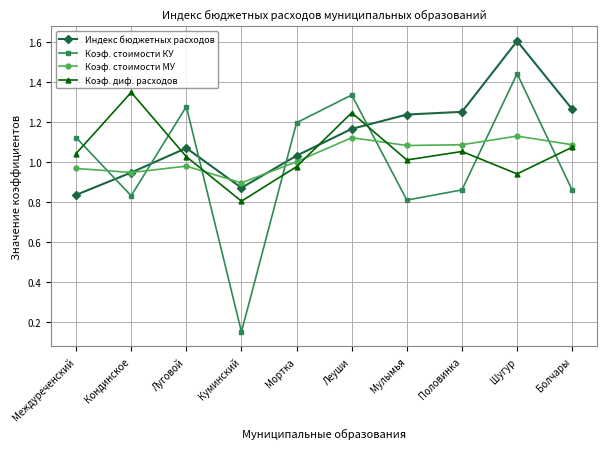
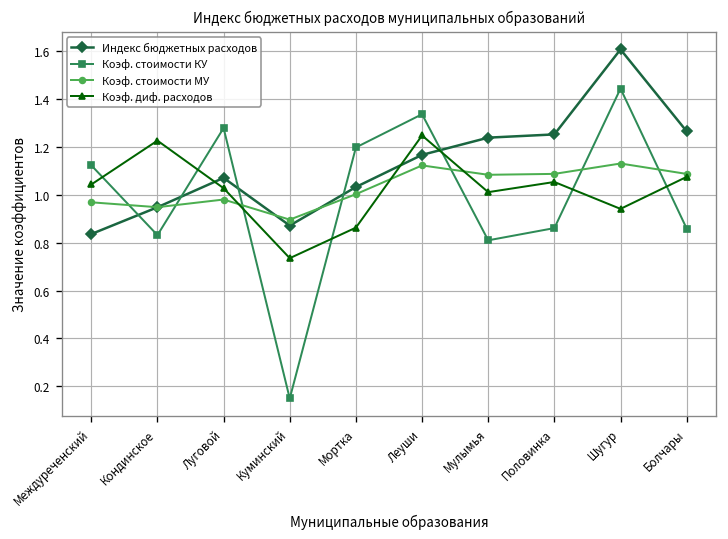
  {
    "Коэф. диф. расходов": {
      "Междуреченский": 1.04,
-     "Кондинское": 1.35,
+     "Кондинское": 1.22,
      "Луговой": 1.03,
-     "Куминский": 0.80,
-     "Мортка": 0.98,
+     "Куминский": 0.73,
+     "Мортка": 0.86,
      "Леуши": 1.25,
      "Мулымья": 1.01,
      "Половинка": 1.05,
      "Шугур": 0.94
    }
  }
